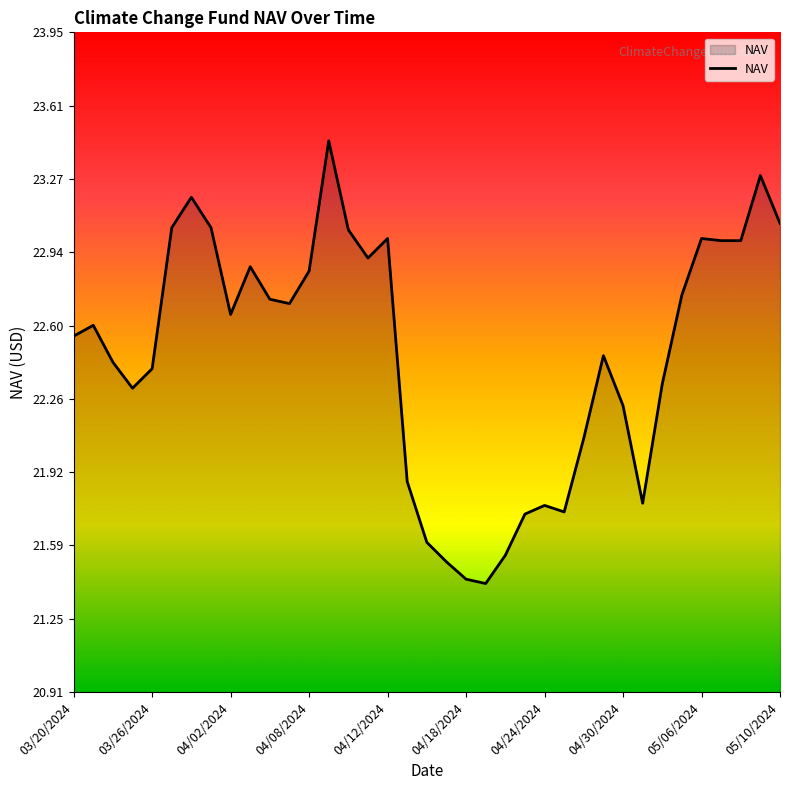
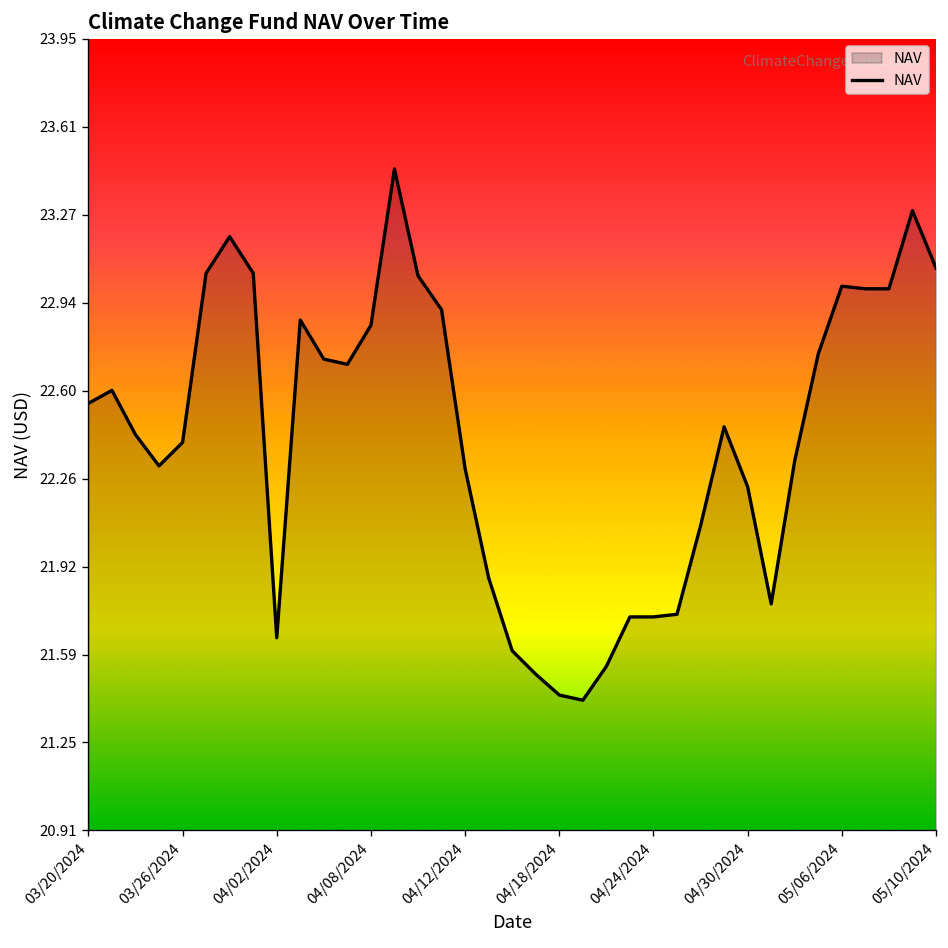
  {
    "03/20/2024": 22.55,
    "03/26/2024": 22.40,
-   "04/02/2024": 22.65,
+   "04/02/2024": 21.65,
    "04/08/2024": 22.85,
-   "04/12/2024": 23.0,
+   "04/12/2024": 22.3,
    "04/18/2024": 21.43,
-   "04/24/2024": 21.77,
+   "04/24/2024": 21.73,
    "04/30/2024": 22.23,
    "05/06/2024": 23.00,
    "05/10/2024": 23.07
  }
